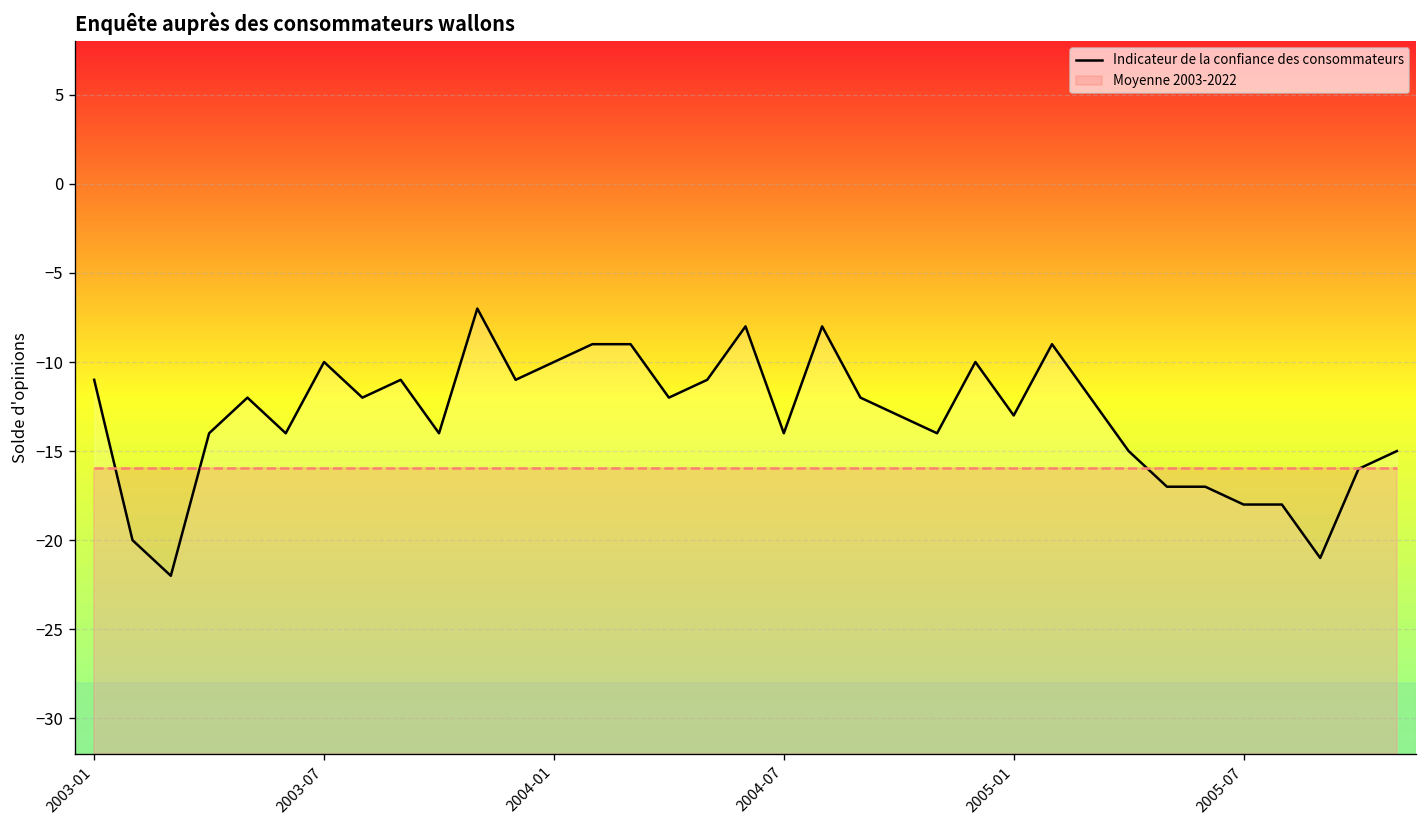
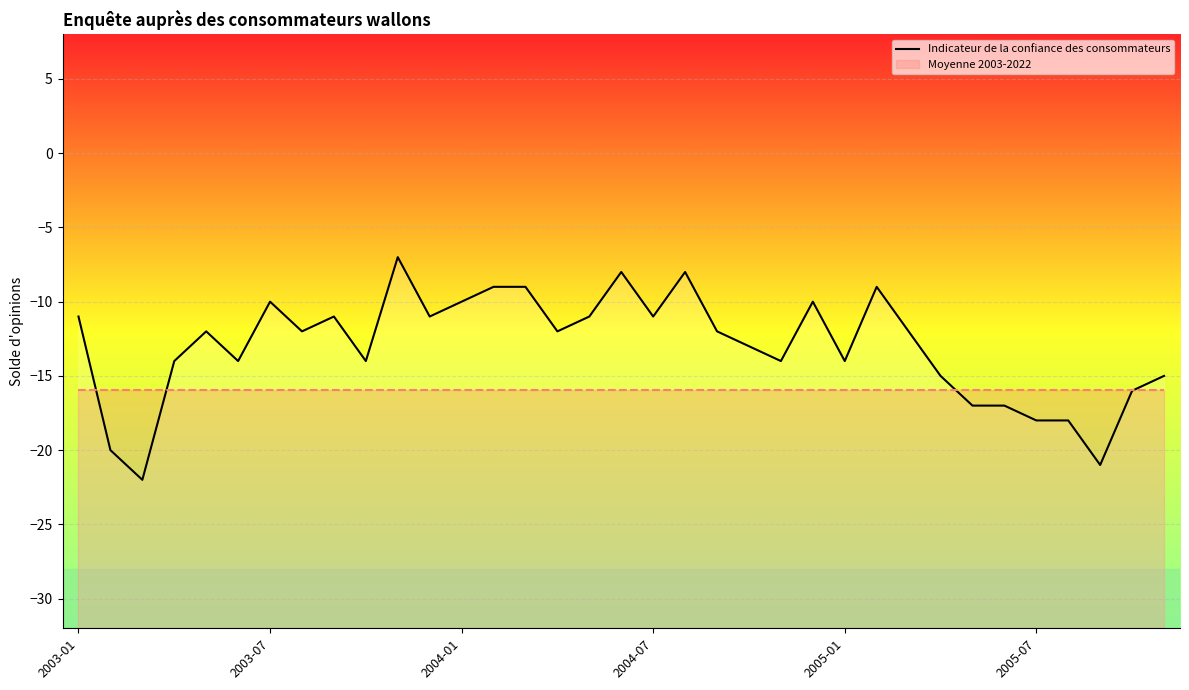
  {
    "Indicateur de la confiance des consommateurs": {
      "2003-01": -11,
      "2003-07": -10,
      "2004-01": -10,
-     "2004-07": -14,
-     "2005-01": -13,
+     "2004-07": -11,
+     "2005-01": -14,
      "2005-07": -18
    },
    "Moyenne 2003-2022": {
      "2003-01": -16,
      "2003-07": -16,
      "2004-01": -16,
      "2004-07": -16,
      "2005-01": -16,
      "2005-07": -16
    }
  }
